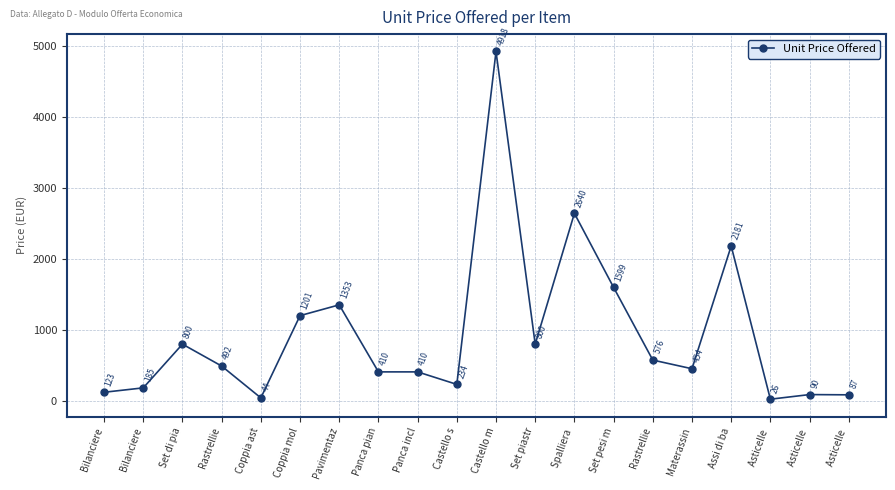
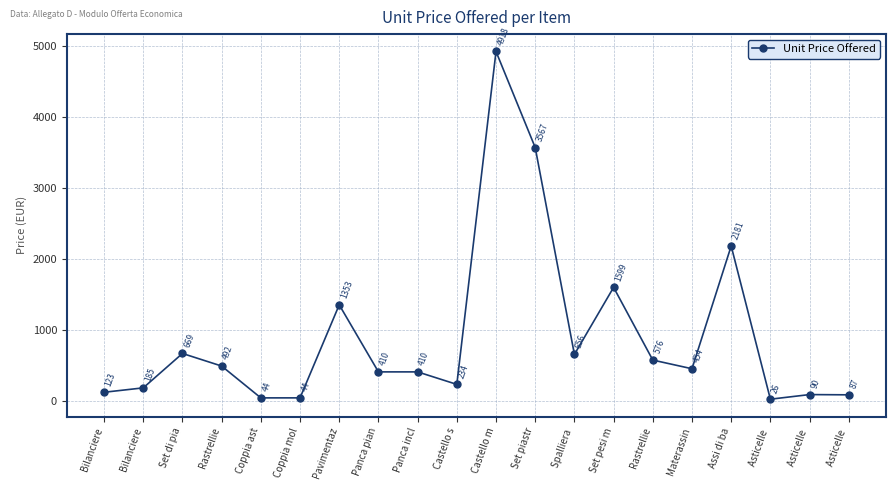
  {
-   "Set di pia": 800,
+   "Set di pia": 669,
    "Coppia ast": 44,
-   "Coppia mol": 1201,
+   "Coppia mol": 44,
    "Pavimentaz": 1353,
    "Panca pian": 410,
    "Panca incl": 410,
    "Castello s": 234,
    "Castello m": 4918,
-   "Set piastr": 800,
-   "Spalliera": 2640,
+   "Set piastr": 3567,
+   "Spalliera": 656,
    "Set pesi m": 1599,
    "Materassin": 454,
    "Assi di ba": 2181
  }
